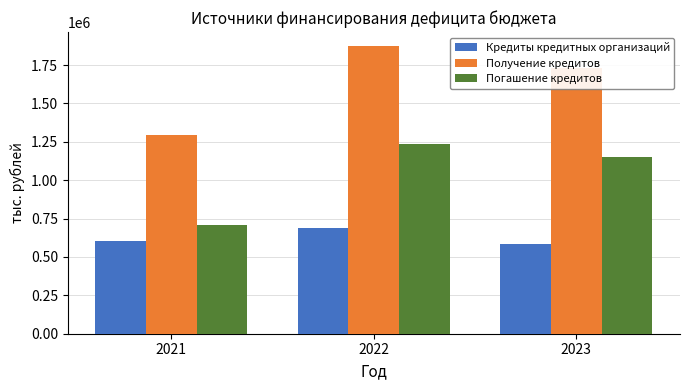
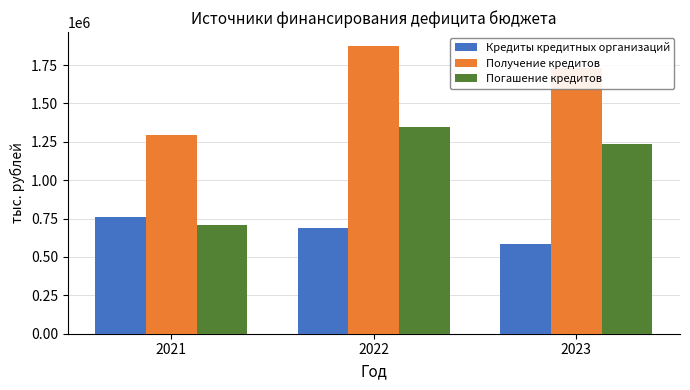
  {
    "Кредиты кредитных организаций": {
-     "2021": 600000,
+     "2021": 760000,
      "2022": 690000,
      "2023": 580000
    },
    "Получение кредитов": {
      "2021": 1300000,
      "2022": 1870000
    },
    "Погашение кредитов": {
      "2021": 710000,
-     "2022": 1230000,
-     "2023": 1150000
+     "2022": 1350000,
+     "2023": 1240000
    }
  }
